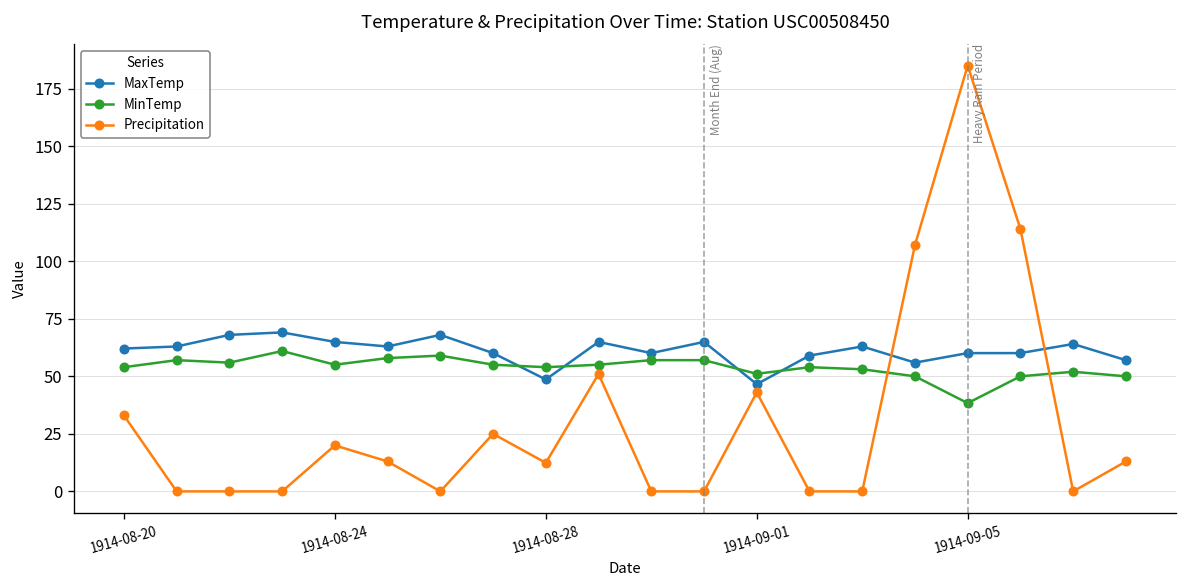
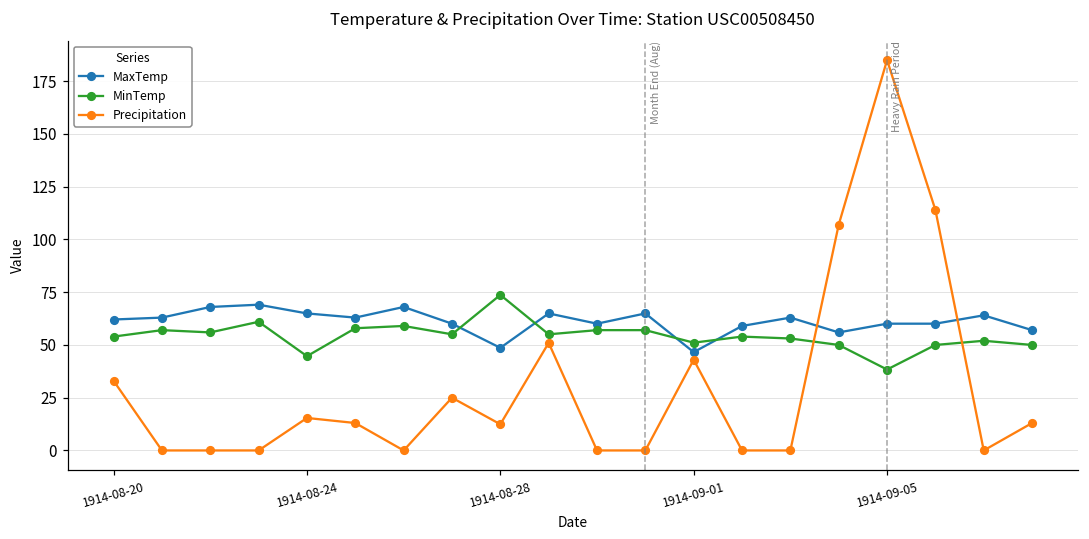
  {
    "MaxTemp": {
      "1914-08-20": 62,
      "1914-08-24": 65,
      "1914-08-28": 49,
      "1914-09-01": 47,
      "1914-09-05": 60
    },
    "MinTemp": {
      "1914-08-20": 54,
-     "1914-08-24": 55,
-     "1914-08-28": 54,
+     "1914-08-24": 45,
+     "1914-08-28": 74,
      "1914-09-01": 51,
      "1914-09-05": 38
    },
    "Precipitation": {
      "1914-08-20": 33,
-     "1914-08-24": 20,
+     "1914-08-24": 15,
      "1914-08-28": 12,
      "1914-09-01": 43,
      "1914-09-05": 185
    }
  }
